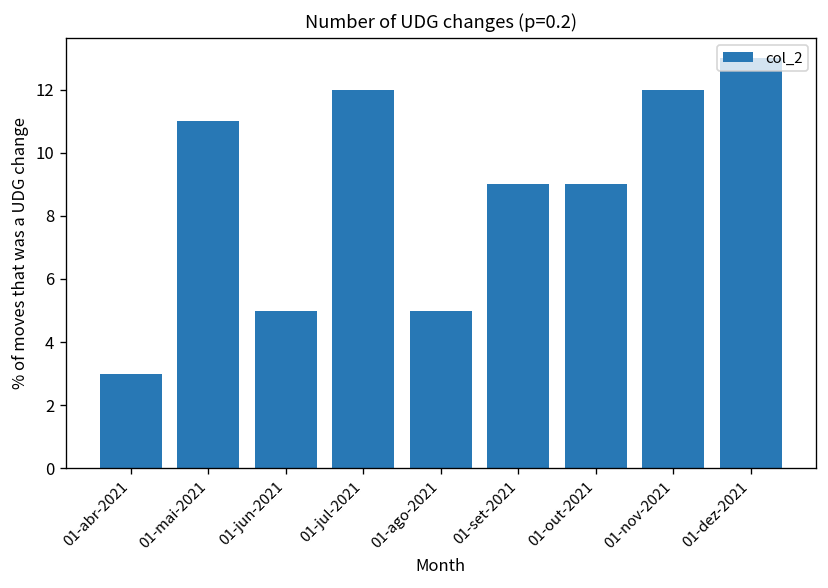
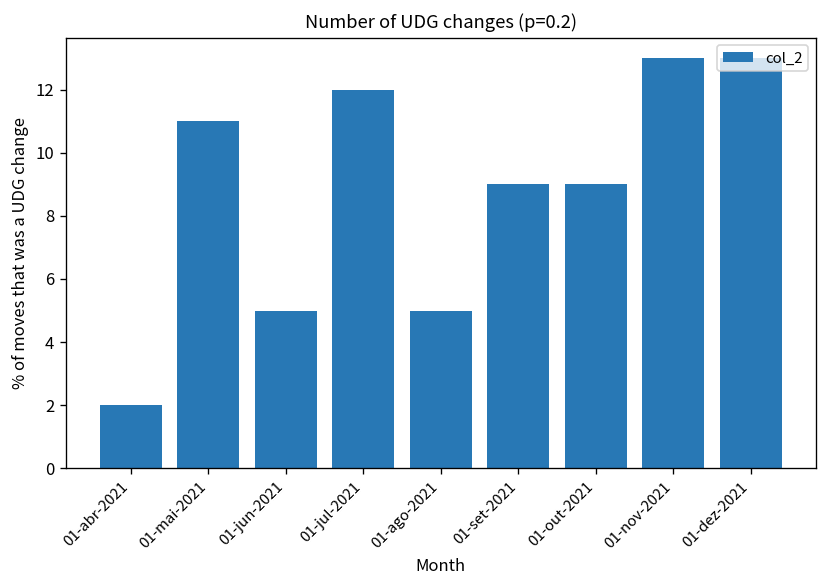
  {
-   "01-abr-2021": 3,
+   "01-abr-2021": 2,
    "01-mai-2021": 11,
    "01-jun-2021": 5,
    "01-jul-2021": 12,
    "01-ago-2021": 5,
    "01-set-2021": 9,
    "01-out-2021": 9,
-   "01-nov-2021": 12
+   "01-nov-2021": 13
  }
